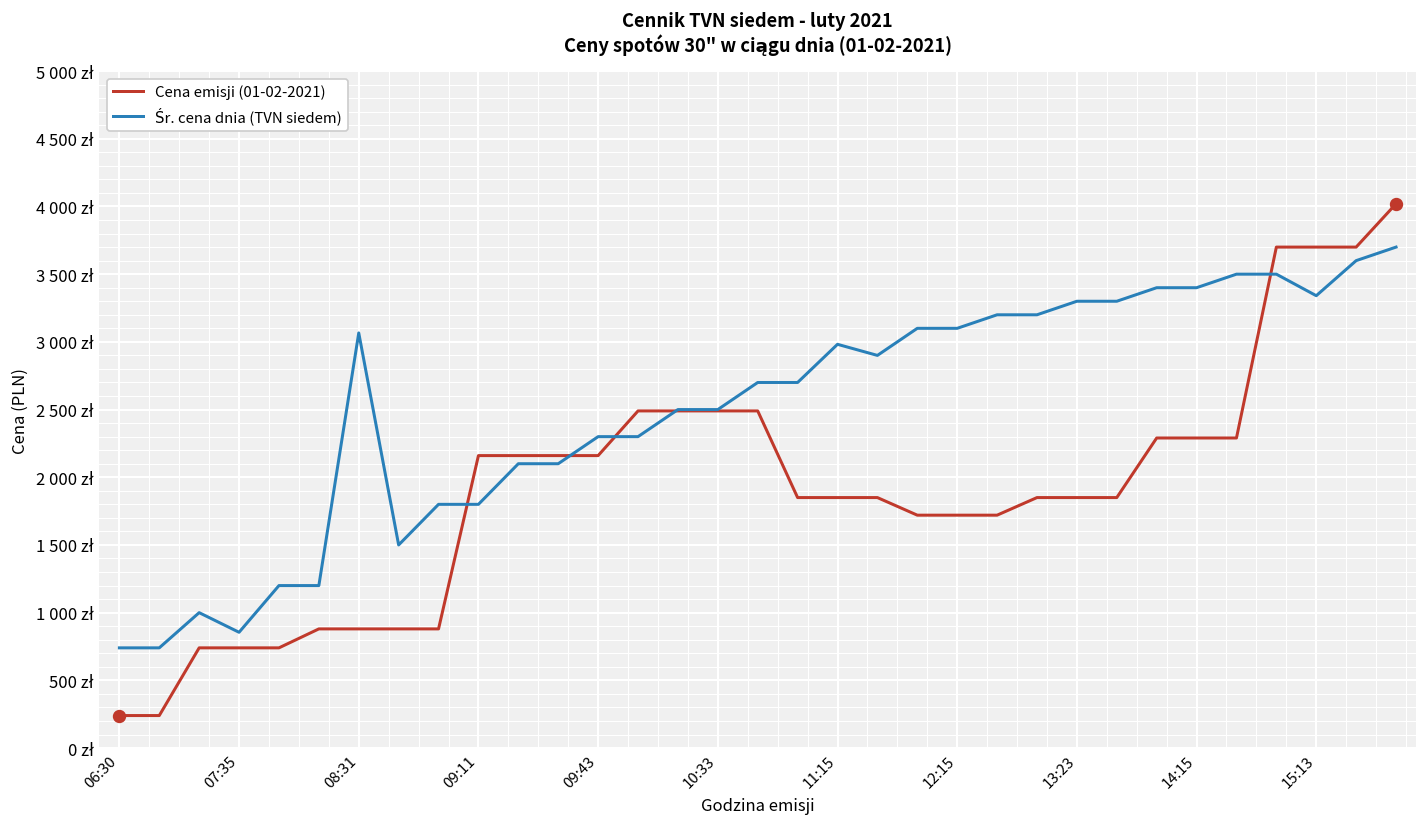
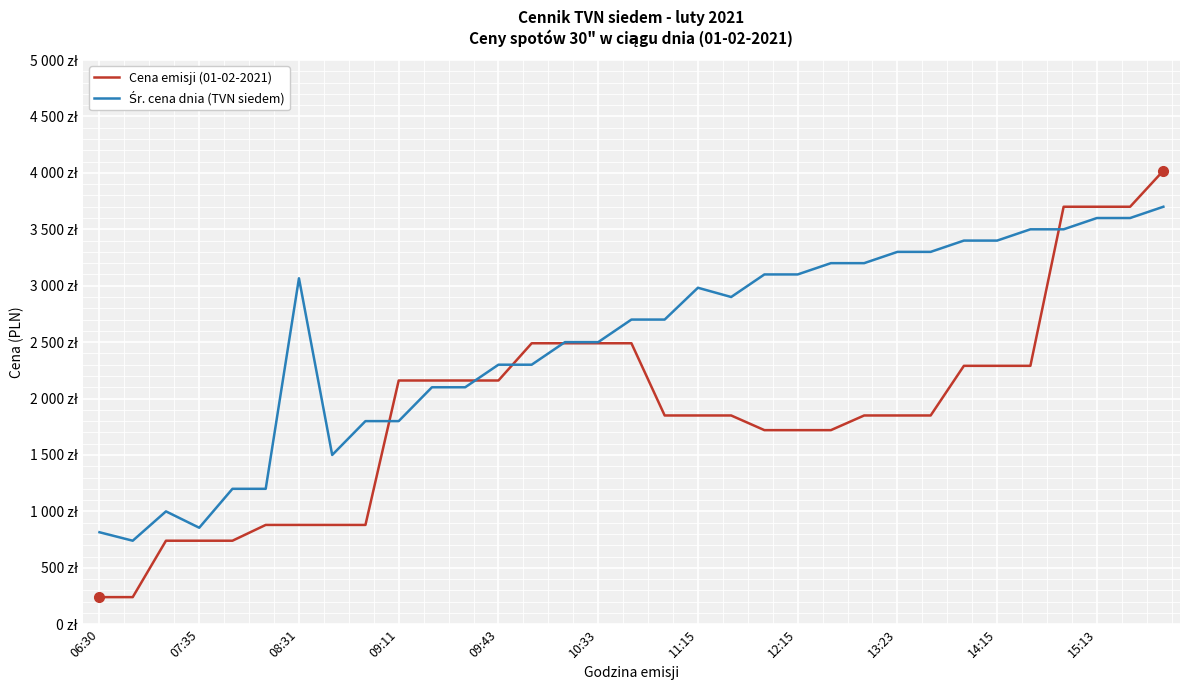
  {
    "Śr. cena dnia (TVN siedem)": {
-     "06:30": "740 zł",
+     "06:30": "820 zł",
      "07:35": "860 zł",
      "08:31": "3070 zł",
      "09:11": "1800 zł",
      "09:43": "2300 zł",
      "11:15": "2980 zł",
      "12:15": "3100 zł",
      "13:23": "3300 zł",
      "14:15": "3400 zł",
-     "15:13": "3340 zł"
+     "15:13": "3600 zł"
    }
  }
